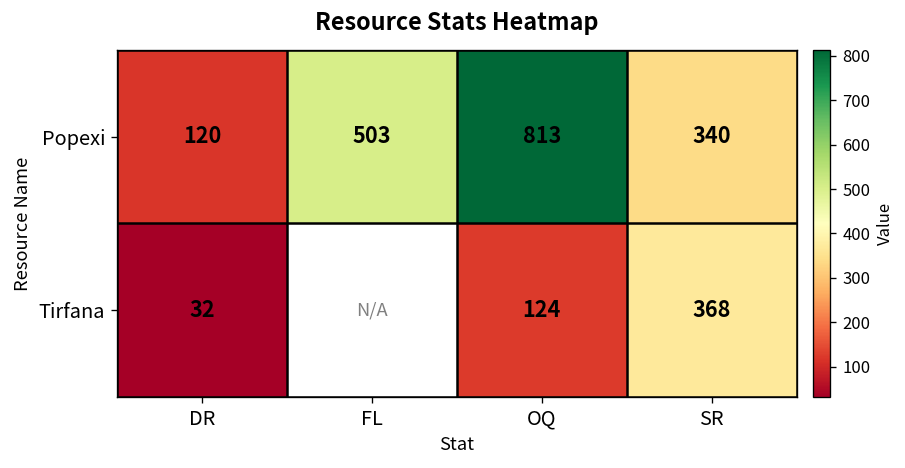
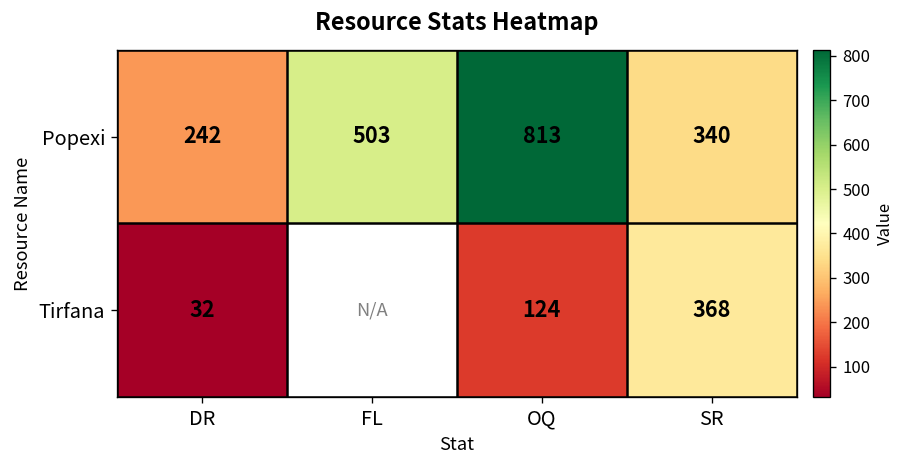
  {
    "Popexi": {
-     "DR": 120,
+     "DR": 242,
      "FL": 503,
      "OQ": 813,
      "SR": 340
    },
    "Tirfana": {
      "DR": 32,
      "OQ": 124,
      "SR": 368
    }
  }
